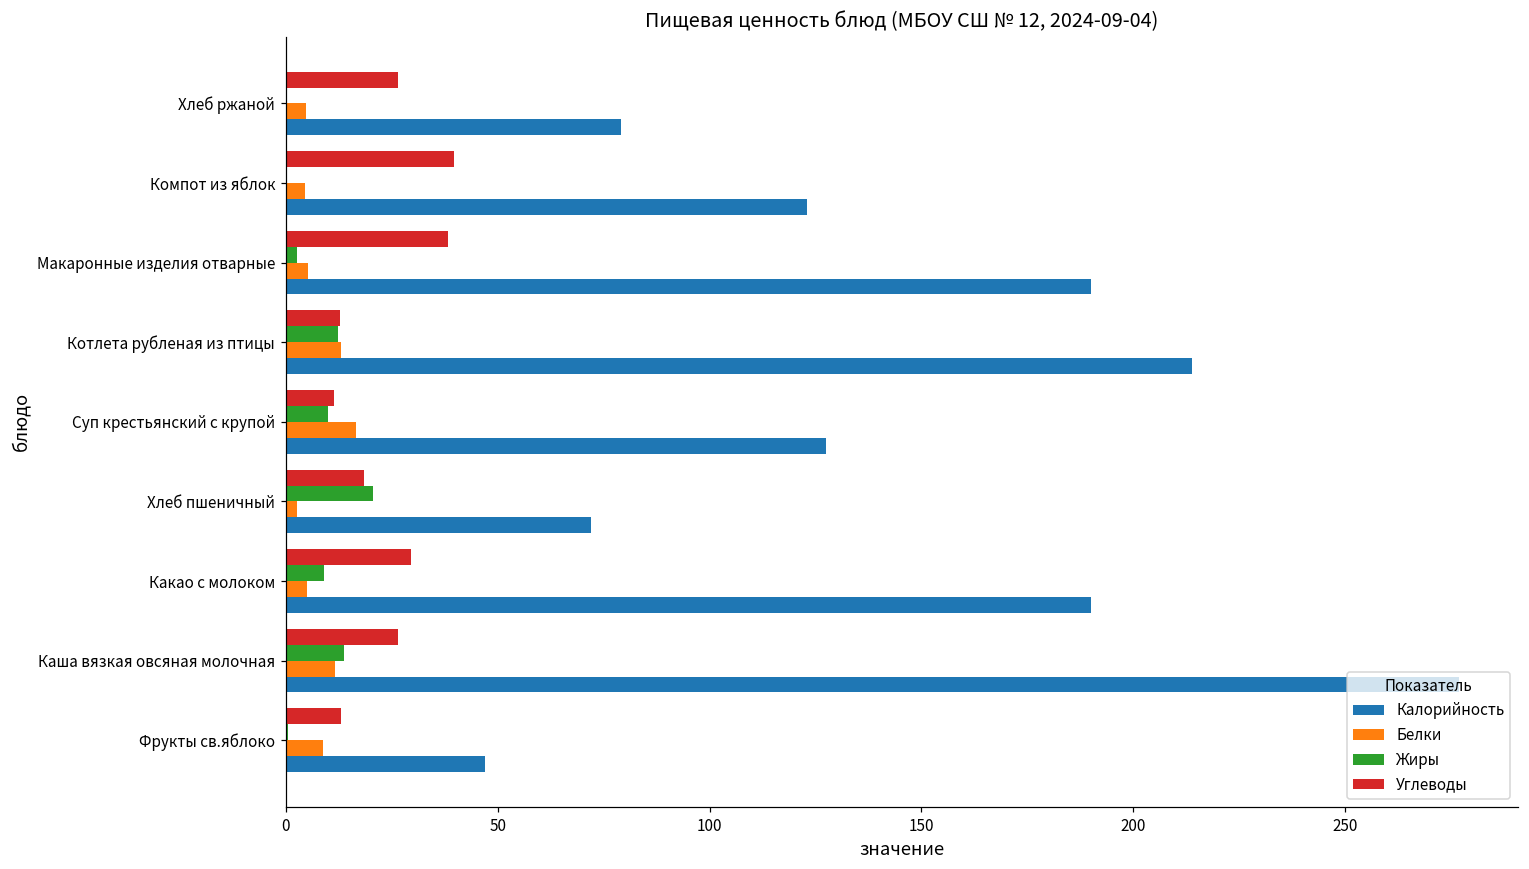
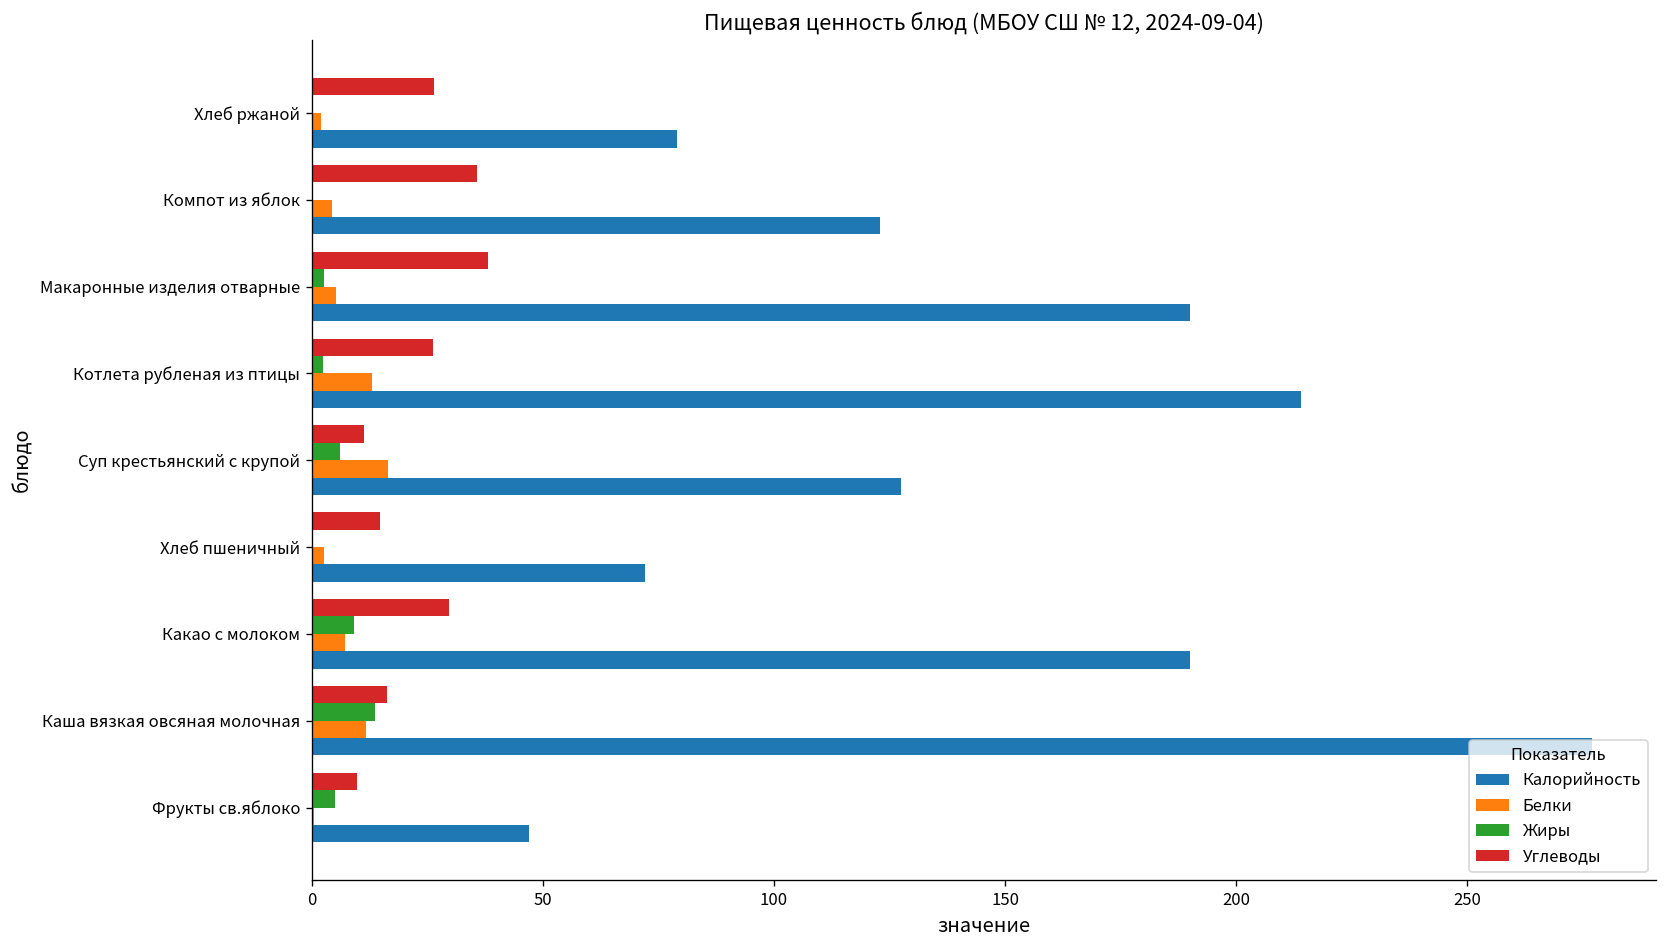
  {
    "Калорийность": {
      "Хлеб ржаной": 79,
      "Компот из яблок": 123,
      "Макаронные изделия отварные": 190,
      "Котлета рубленая из птицы": 214,
      "Суп крестьянский с крупой": 127,
      "Хлеб пшеничный": 72,
      "Какао с молоком": 190,
      "Фрукты св.яблоко": 47
    },
    "Белки": {
-     "Хлеб ржаной": 5,
+     "Хлеб ржаной": 2,
      "Компот из яблок": 4,
      "Макаронные изделия отварные": 5,
      "Котлета рубленая из птицы": 13,
      "Суп крестьянский с крупой": 17,
      "Хлеб пшеничный": 3,
-     "Какао с молоком": 5,
+     "Какао с молоком": 7,
      "Каша вязкая овсяная молочная": 12,
-     "Фрукты св.яблоко": 9
+     "Фрукты св.яблоко": 0
    },
    "Жиры": {
      "Компот из яблок": 0,
      "Макаронные изделия отварные": 3,
-     "Котлета рубленая из птицы": 12,
-     "Суп крестьянский с крупой": 10,
-     "Хлеб пшеничный": 21,
+     "Котлета рубленая из птицы": 2,
+     "Суп крестьянский с крупой": 6,
+     "Хлеб пшеничный": 0,
      "Какао с молоком": 9,
      "Каша вязкая овсяная молочная": 14,
-     "Фрукты св.яблоко": 0
+     "Фрукты св.яблоко": 5
    },
    "Углеводы": {
      "Хлеб ржаной": 27,
-     "Компот из яблок": 40,
+     "Компот из яблок": 36,
      "Макаронные изделия отварные": 38,
-     "Котлета рубленая из птицы": 13,
+     "Котлета рубленая из птицы": 26,
      "Суп крестьянский с крупой": 11,
-     "Хлеб пшеничный": 19,
+     "Хлеб пшеничный": 15,
      "Какао с молоком": 30,
-     "Каша вязкая овсяная молочная": 26,
-     "Фрукты св.яблоко": 13
+     "Каша вязкая овсяная молочная": 16,
+     "Фрукты св.яблоко": 10
    }
  }
